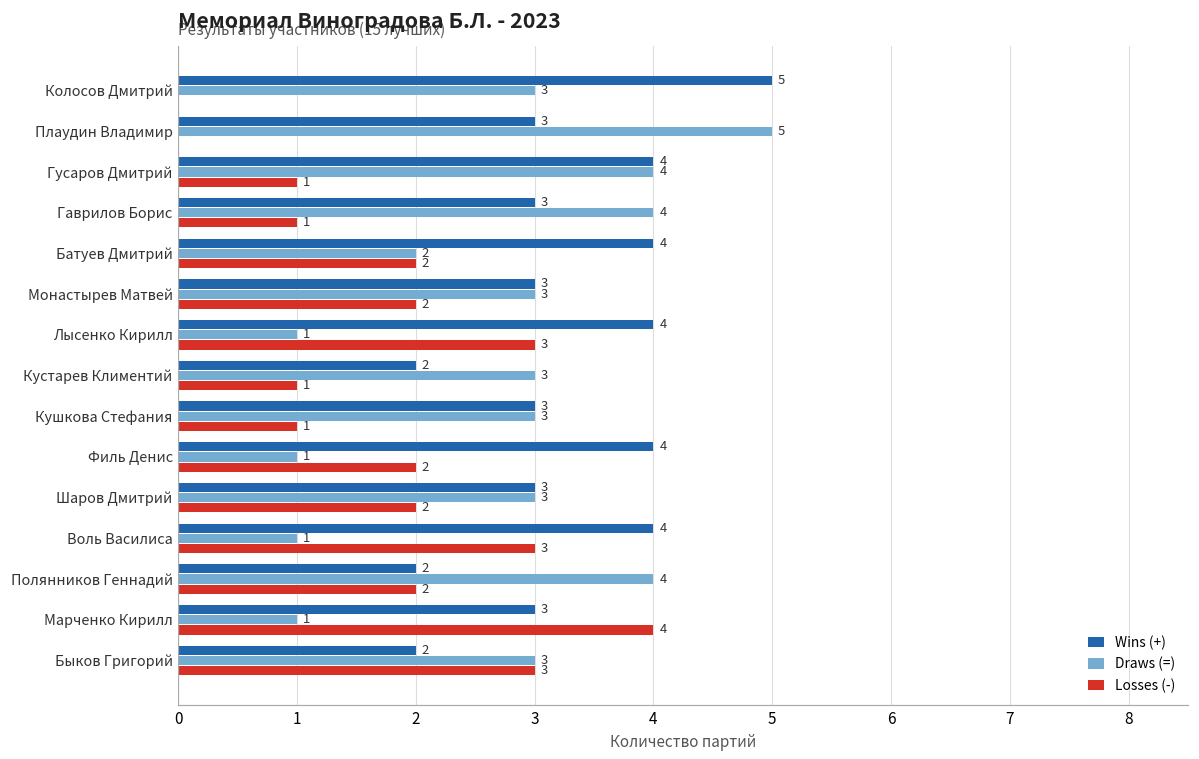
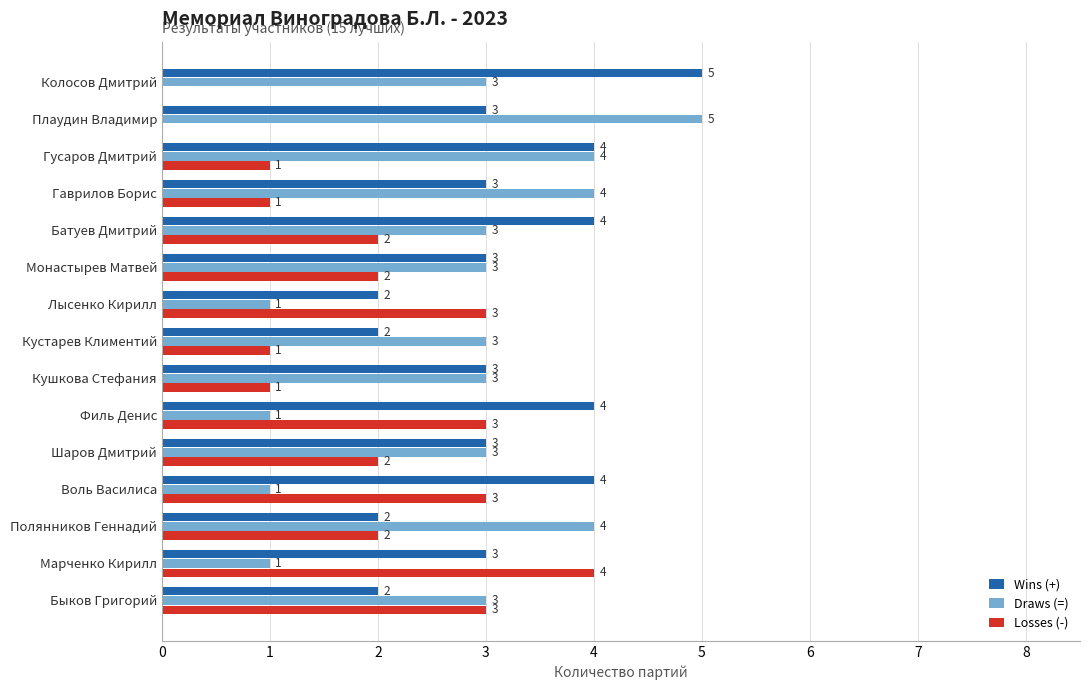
  {
    "Wins (+)": {
      "Колосов Дмитрий": 5,
      "Плаудин Владимир": 3,
      "Гаврилов Борис": 3,
      "Батуев Дмитрий": 4,
-     "Лысенко Кирилл": 4,
+     "Лысенко Кирилл": 2,
      "Кустарев Климентий": 2,
      "Филь Денис": 4,
      "Воль Василиса": 4,
      "Полянников Геннадий": 2,
      "Марченко Кирилл": 3,
      "Быков Григорий": 2
    },
    "Draws (=)": {
      "Колосов Дмитрий": 3,
      "Плаудин Владимир": 5,
      "Гаврилов Борис": 4,
-     "Батуев Дмитрий": 2,
+     "Батуев Дмитрий": 3,
      "Лысенко Кирилл": 1,
      "Кустарев Климентий": 3,
      "Филь Денис": 1,
      "Воль Василиса": 1,
      "Полянников Геннадий": 4,
      "Марченко Кирилл": 1
    },
    "Losses (-)": {
      "Гусаров Дмитрий": 1,
      "Гаврилов Борис": 1,
      "Батуев Дмитрий": 2,
      "Монастырев Матвей": 2,
      "Лысенко Кирилл": 3,
      "Кустарев Климентий": 1,
      "Кушкова Стефания": 1,
-     "Филь Денис": 2,
+     "Филь Денис": 3,
      "Шаров Дмитрий": 2,
      "Воль Василиса": 3,
      "Полянников Геннадий": 2,
      "Марченко Кирилл": 4
    }
  }
